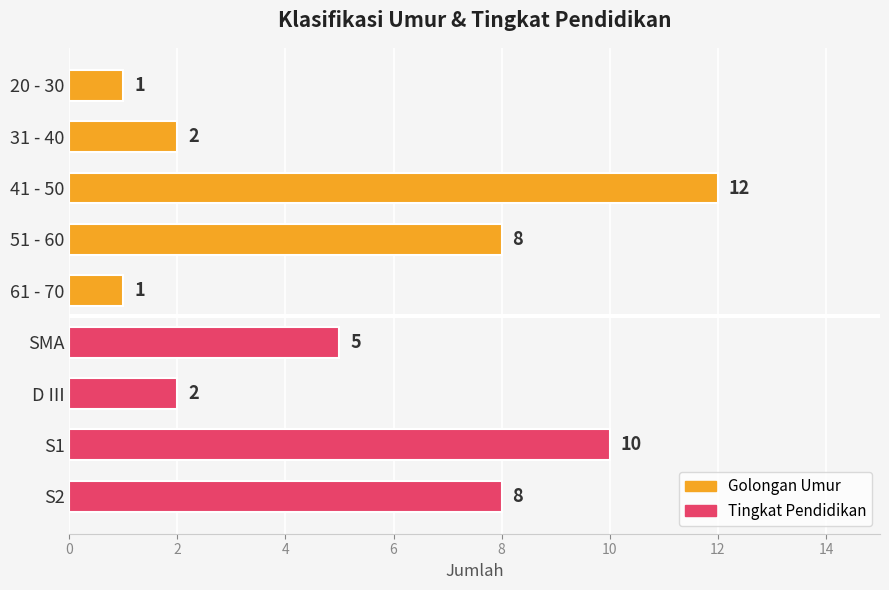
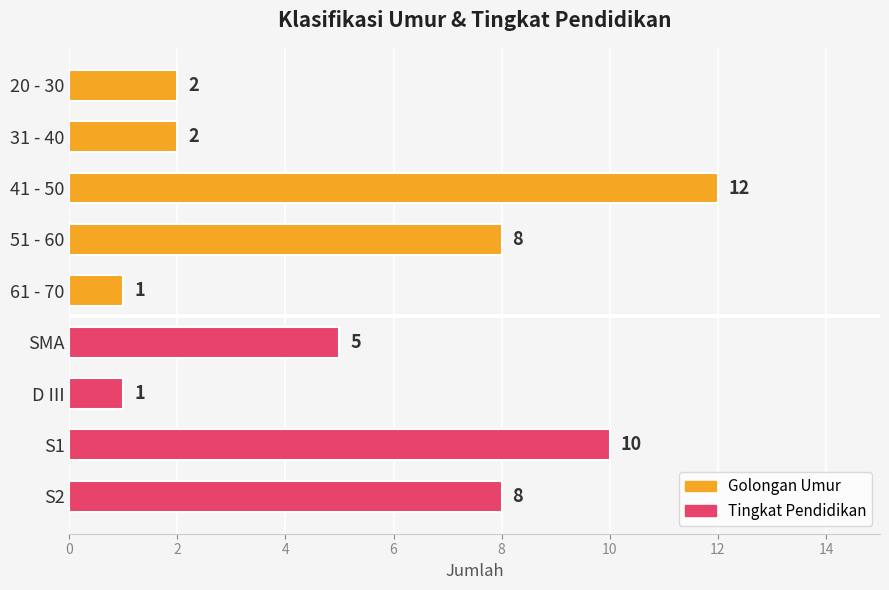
  {
-   "20 - 30": 1,
+   "20 - 30": 2,
    "31 - 40": 2,
    "41 - 50": 12,
    "51 - 60": 8,
    "61 - 70": 1,
    "SMA": 5,
-   "D III": 2,
+   "D III": 1,
    "S1": 10,
    "S2": 8
  }
